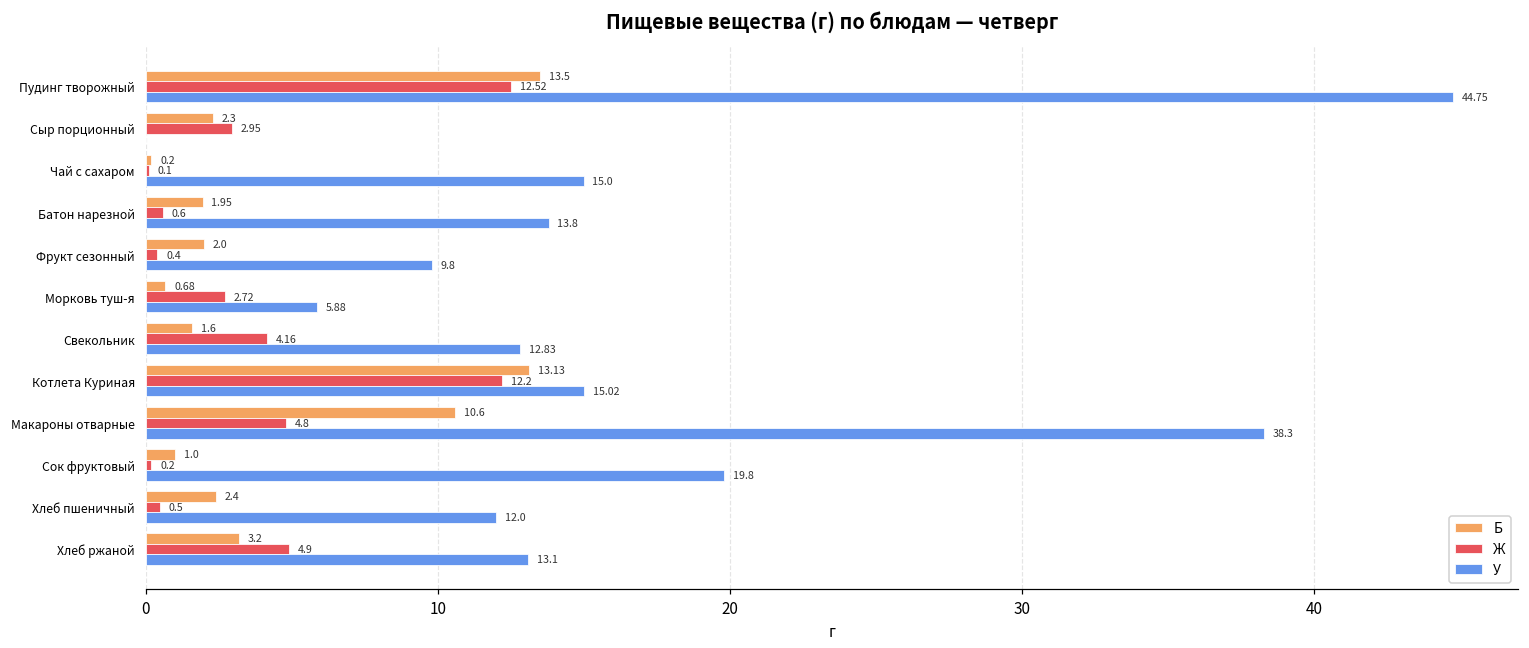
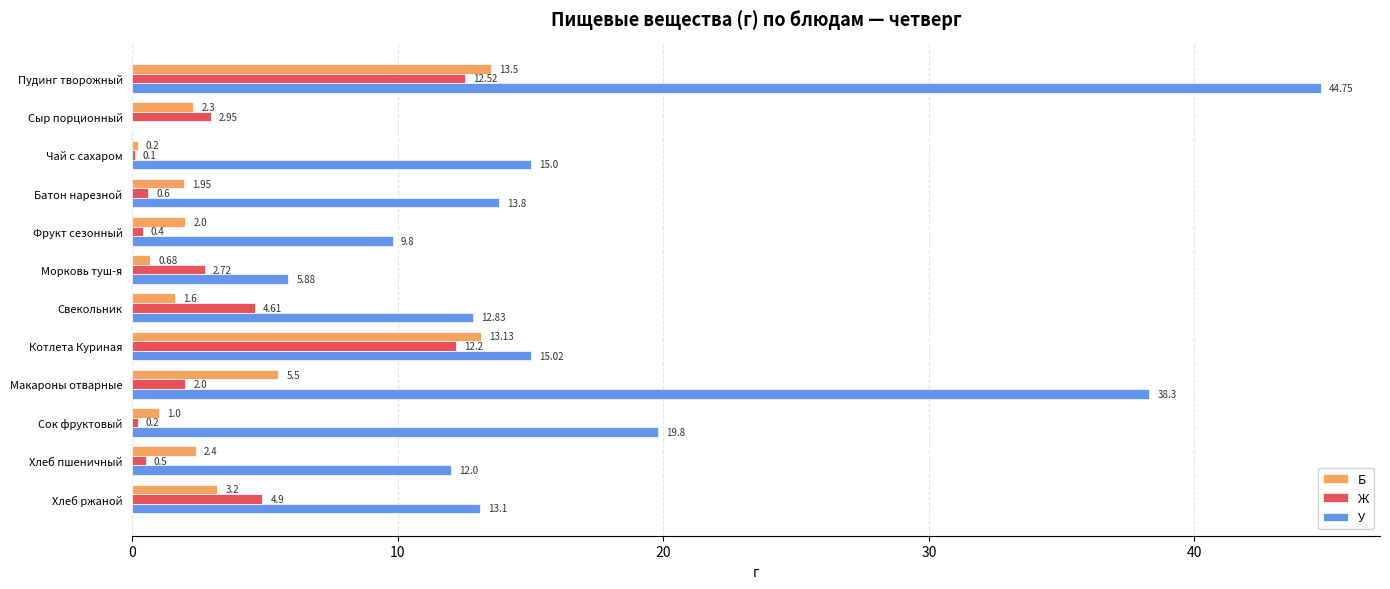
  {
    "Б": {
      "Пудинг творожный": 13.5,
      "Сыр порционный": 2.3,
      "Чай с сахаром": 0.2,
      "Батон нарезной": 1.95,
      "Фрукт сезонный": 2.0,
      "Морковь туш-я": 0.68,
      "Свекольник": 1.6,
      "Котлета Куриная": 13.13,
-     "Макароны отварные": 10.6,
+     "Макароны отварные": 5.5,
      "Сок фруктовый": 1.0,
      "Хлеб пшеничный": 2.4,
      "Хлеб ржаной": 3.2
    },
    "Ж": {
      "Пудинг творожный": 12.52,
      "Сыр порционный": 2.95,
      "Чай с сахаром": 0.1,
      "Батон нарезной": 0.6,
      "Фрукт сезонный": 0.4,
      "Морковь туш-я": 2.72,
-     "Свекольник": 4.16,
+     "Свекольник": 4.61,
      "Котлета Куриная": 12.2,
-     "Макароны отварные": 4.8,
+     "Макароны отварные": 2.0,
      "Сок фруктовый": 0.2,
      "Хлеб пшеничный": 0.5,
      "Хлеб ржаной": 4.9
    },
    "У": {
      "Пудинг творожный": 44.75,
      "Чай с сахаром": 15.0,
      "Батон нарезной": 13.8,
      "Фрукт сезонный": 9.8,
      "Морковь туш-я": 5.88,
      "Свекольник": 12.83,
      "Котлета Куриная": 15.02,
      "Макароны отварные": 38.3,
      "Сок фруктовый": 19.8,
      "Хлеб пшеничный": 12.0,
      "Хлеб ржаной": 13.1
    }
  }
